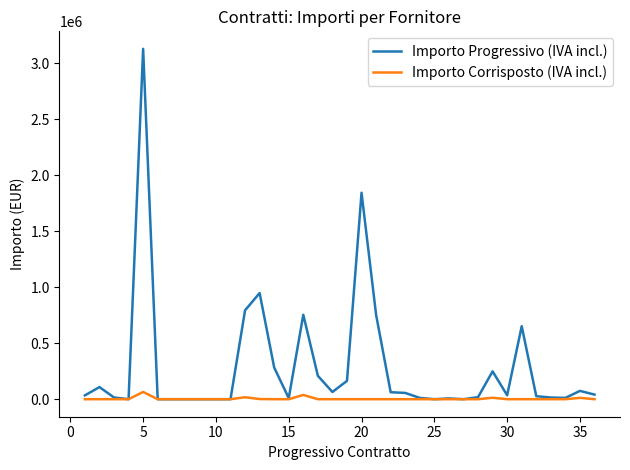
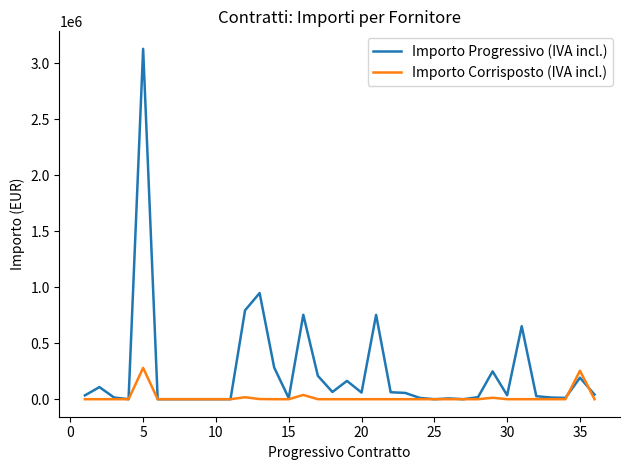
  {
    "Importo Progressivo (IVA incl.)": {
      "5": 3130000,
-     "20": 1840000,
+     "20": 60000,
      "30": 40000,
-     "35": 70000
+     "35": 190000
    },
    "Importo Corrisposto (IVA incl.)": {
-     "5": 60000,
+     "5": 280000,
      "20": 0,
      "30": 0,
-     "35": 10000
+     "35": 250000
    }
  }
